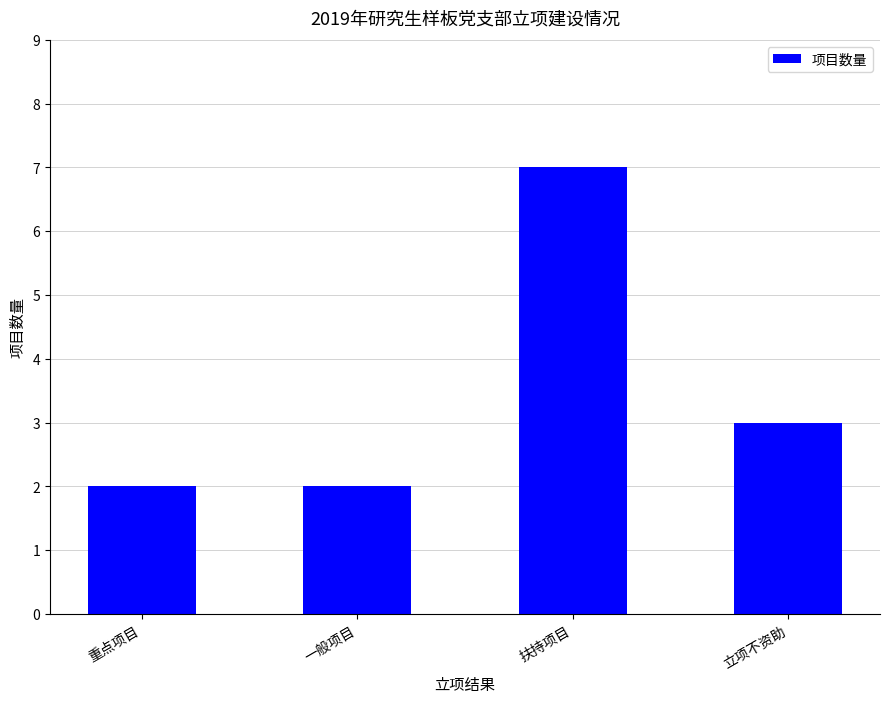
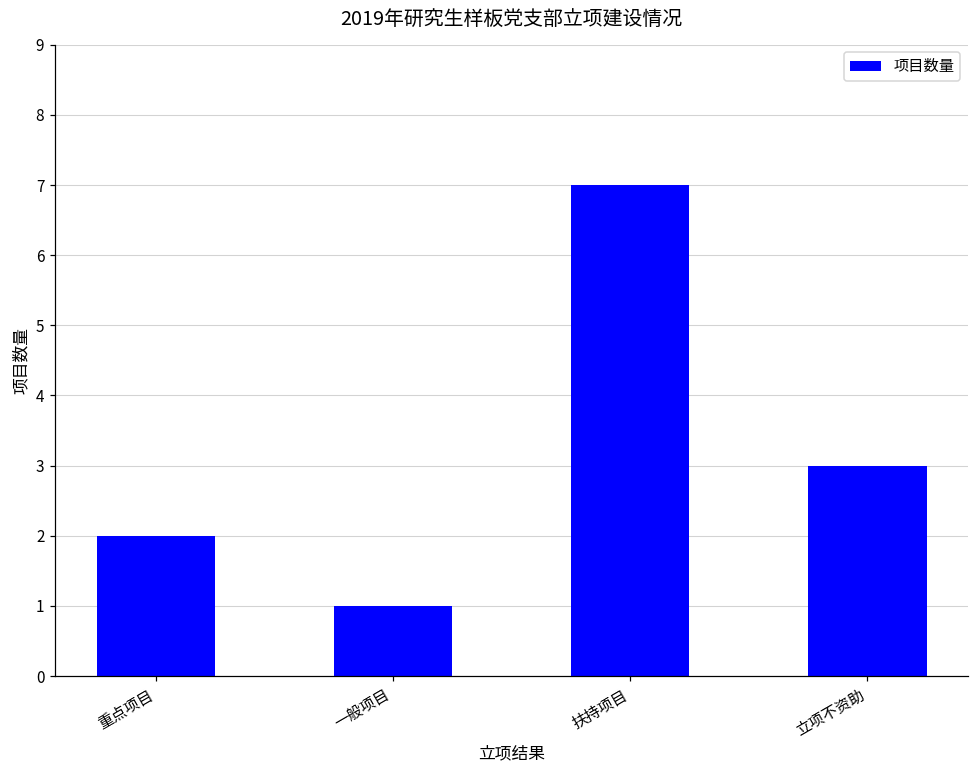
  {
    "重点项目": 2,
-   "一般项目": 2,
+   "一般项目": 1,
    "扶持项目": 7,
    "立项不资助": 3
  }
